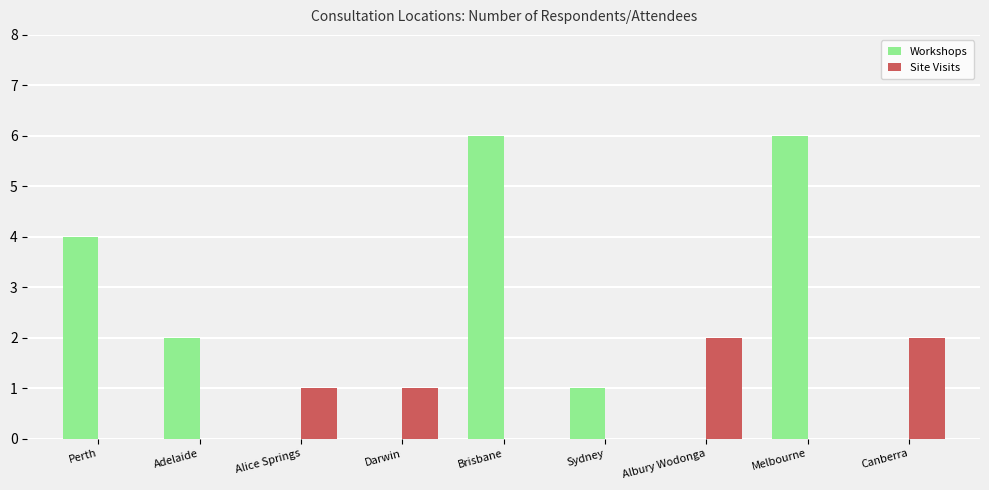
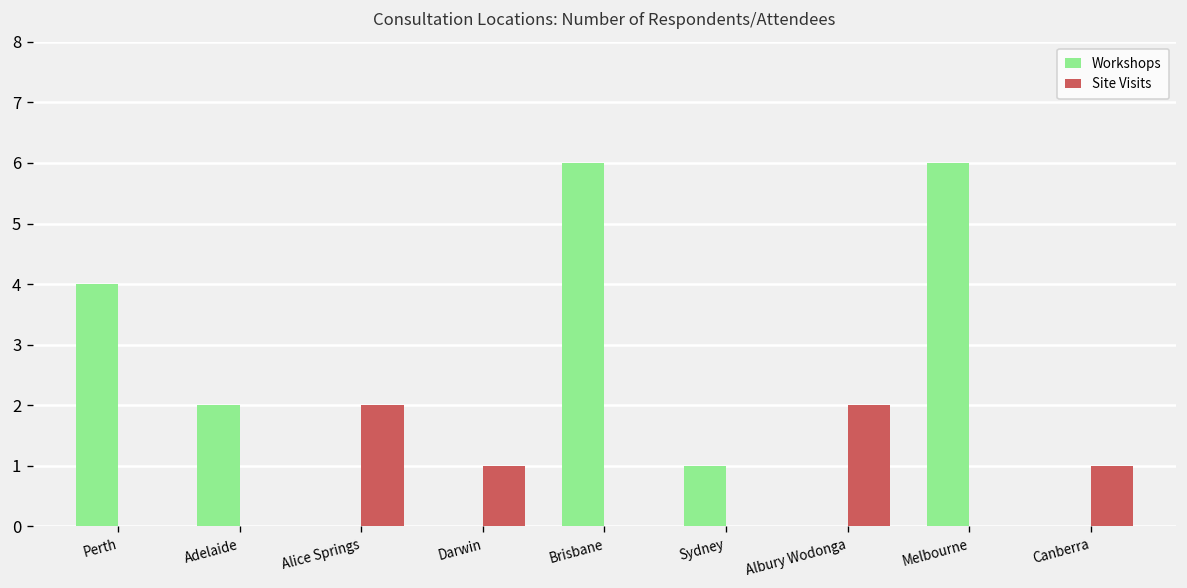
  {
    "Workshops": {
      "Perth": 4,
      "Adelaide": 2,
      "Alice Springs": 0,
      "Darwin": 0,
      "Brisbane": 6,
      "Sydney": 1,
      "Albury Wodonga": 0,
      "Melbourne": 6,
      "Canberra": 0
    },
    "Site Visits": {
      "Perth": 0,
      "Adelaide": 0,
-     "Alice Springs": 1,
+     "Alice Springs": 2,
      "Darwin": 1,
      "Brisbane": 0,
      "Sydney": 0,
      "Albury Wodonga": 2,
      "Melbourne": 0,
-     "Canberra": 2
+     "Canberra": 1
    }
  }
